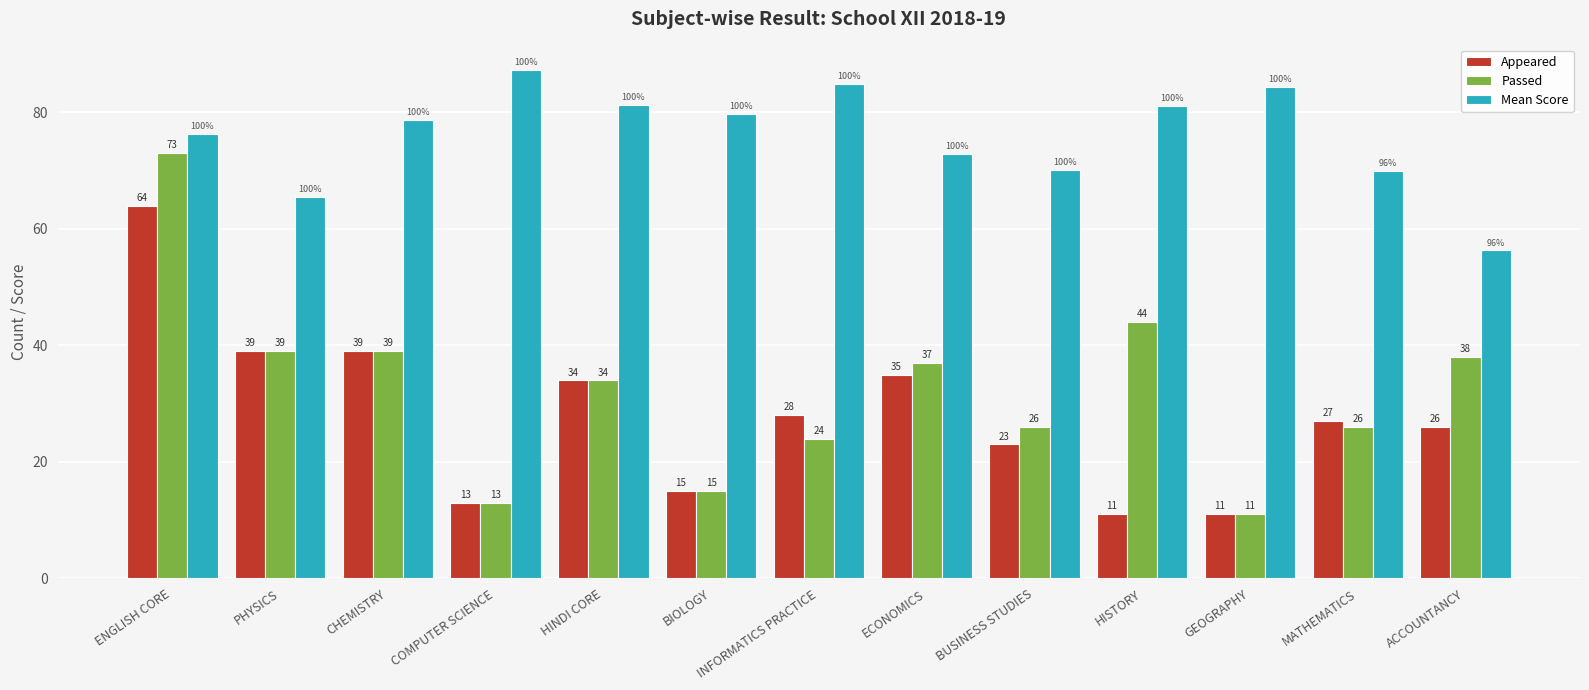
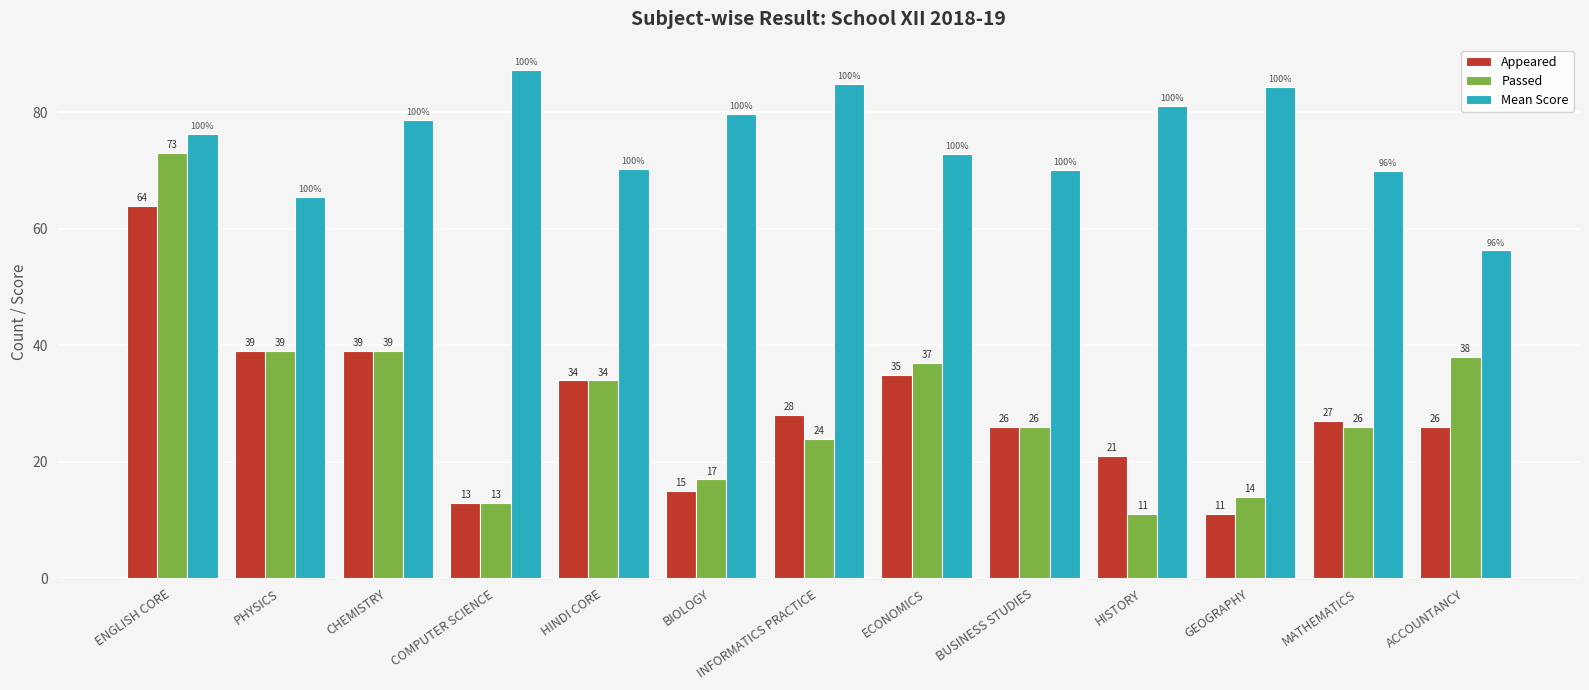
  {
    "Appeared": {
      "ENGLISH CORE": 64,
      "PHYSICS": 39,
      "CHEMISTRY": 39,
      "COMPUTER SCIENCE": 13,
      "HINDI CORE": 34,
      "BIOLOGY": 15,
      "INFORMATICS PRACTICE": 28,
      "ECONOMICS": 35,
-     "BUSINESS STUDIES": 23,
-     "HISTORY": 11,
+     "BUSINESS STUDIES": 26,
+     "HISTORY": 21,
      "GEOGRAPHY": 11,
      "MATHEMATICS": 27,
      "ACCOUNTANCY": 26
    },
    "Passed": {
      "ENGLISH CORE": 73,
      "PHYSICS": 39,
      "CHEMISTRY": 39,
      "COMPUTER SCIENCE": 13,
      "HINDI CORE": 34,
-     "BIOLOGY": 15,
+     "BIOLOGY": 17,
      "INFORMATICS PRACTICE": 24,
      "ECONOMICS": 37,
      "BUSINESS STUDIES": 26,
-     "HISTORY": 44,
-     "GEOGRAPHY": 11,
+     "HISTORY": 11,
+     "GEOGRAPHY": 14,
      "MATHEMATICS": 26,
      "ACCOUNTANCY": 38
    },
    "Mean Score": {
-     "HINDI CORE": 81
+     "HINDI CORE": 70
    }
  }
